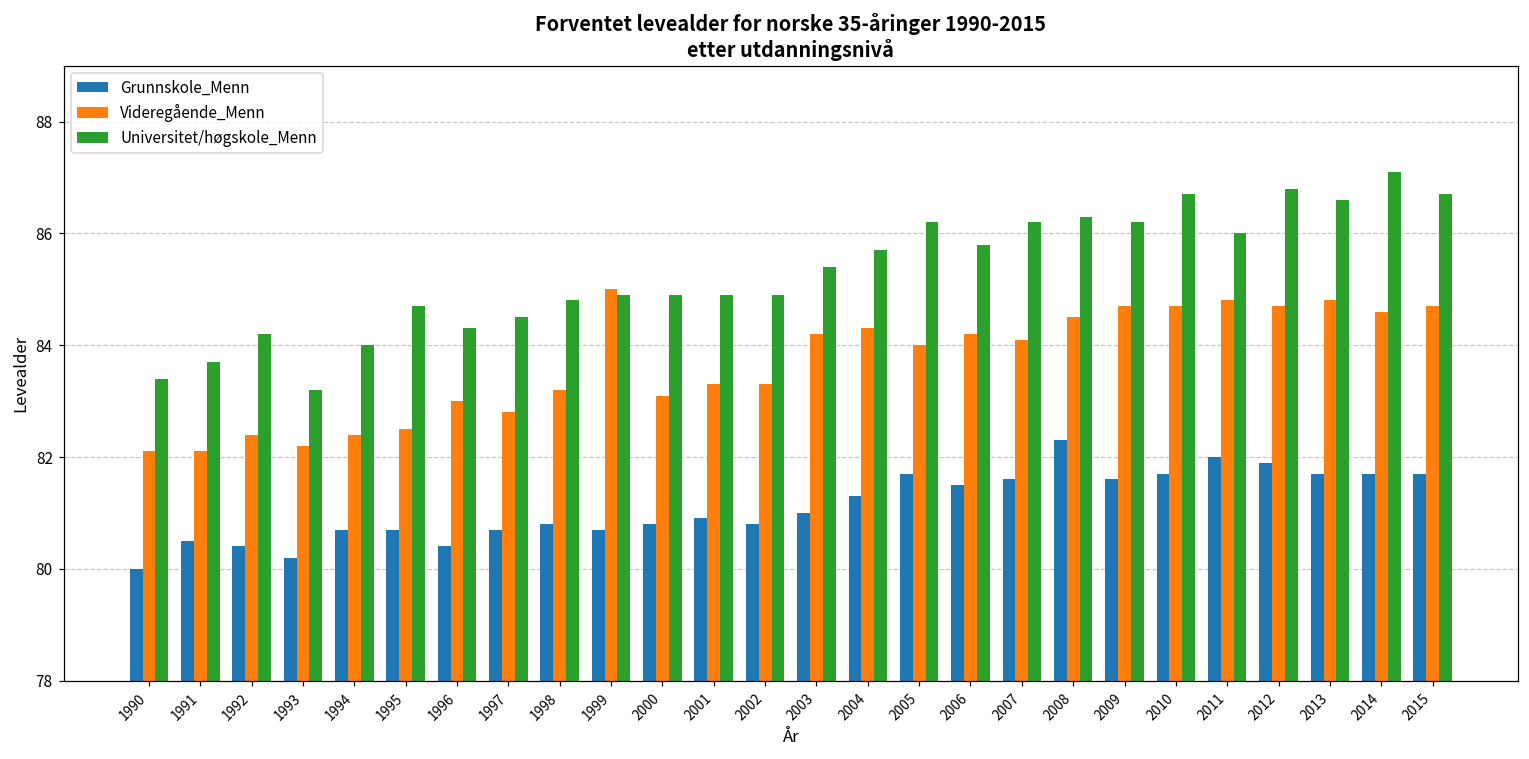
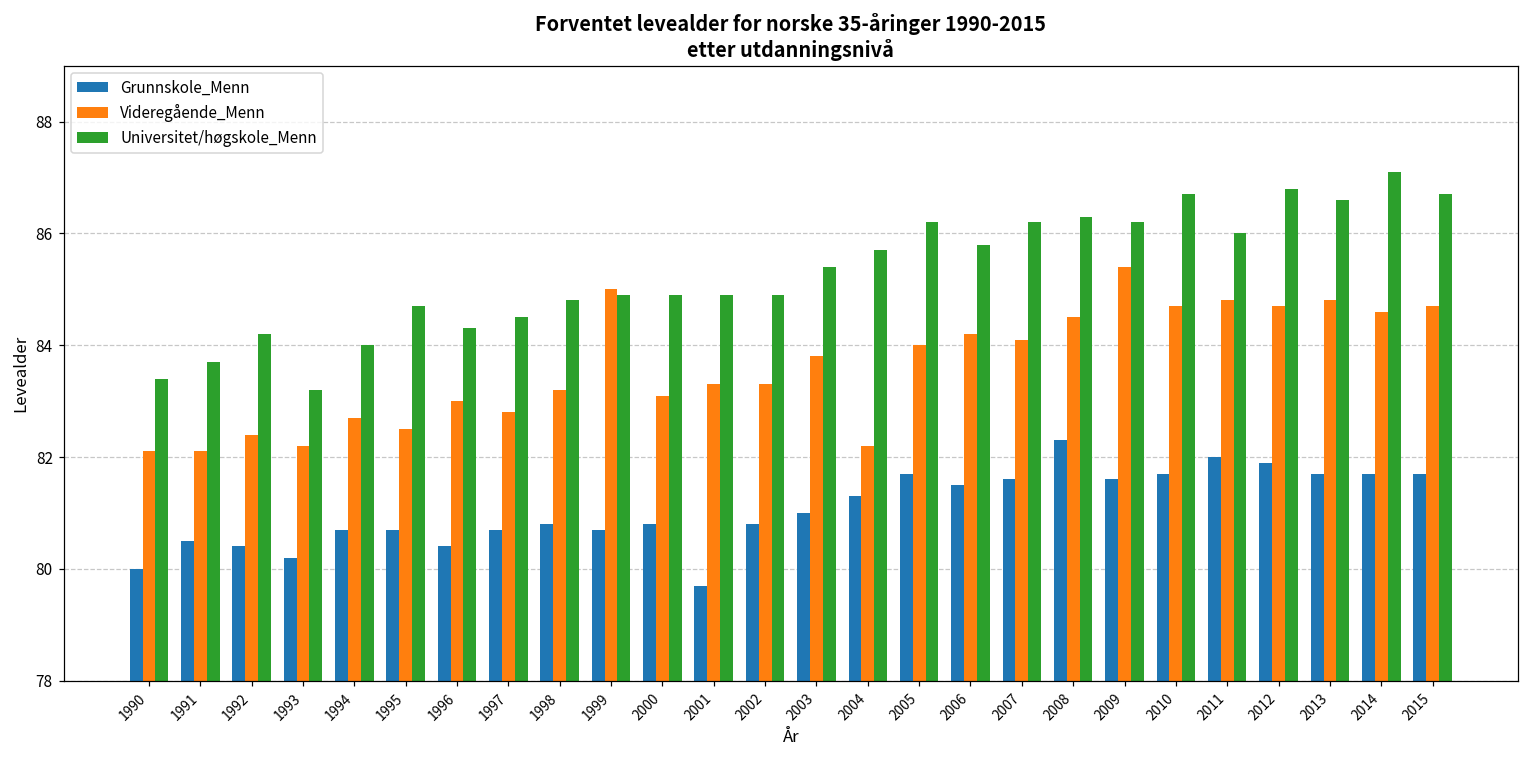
  {
    "Grunnskole_Menn": {
      "1990": 80.0,
      "1991": 80.5,
      "1992": 80.4,
      "1993": 80.2,
      "1994": 80.7,
      "1995": 80.7,
      "1996": 80.4,
      "1997": 80.7,
      "1998": 80.8,
      "1999": 80.7,
      "2000": 80.8,
-     "2001": 80.9,
+     "2001": 79.7,
      "2002": 80.8,
      "2003": 81.0,
      "2004": 81.3,
      "2005": 81.7,
      "2006": 81.5,
      "2007": 81.6,
      "2008": 82.3,
      "2009": 81.6,
      "2010": 81.7,
      "2011": 82.0,
      "2012": 81.9,
      "2013": 81.7,
      "2014": 81.7,
      "2015": 81.7
    },
    "Videregående_Menn": {
      "1990": 82.1,
      "1991": 82.1,
      "1992": 82.4,
      "1993": 82.2,
-     "1994": 82.4,
+     "1994": 82.7,
      "1995": 82.5,
      "1996": 83.0,
      "1997": 82.8,
      "1998": 83.2,
      "1999": 85.0,
      "2000": 83.1,
      "2001": 83.3,
      "2002": 83.3,
-     "2003": 84.2,
-     "2004": 84.3,
+     "2003": 83.8,
+     "2004": 82.2,
      "2005": 84.0,
      "2006": 84.2,
      "2007": 84.1,
      "2008": 84.5,
-     "2009": 84.7,
+     "2009": 85.4,
      "2010": 84.7,
      "2011": 84.8,
      "2012": 84.7,
      "2013": 84.8,
      "2014": 84.6,
      "2015": 84.7
    },
    "Universitet/høgskole_Menn": {
      "1990": 83.4,
      "1991": 83.7,
      "1992": 84.2,
      "1993": 83.2,
      "1994": 84.0,
      "1995": 84.7,
      "1996": 84.3,
      "1997": 84.5,
      "1998": 84.8,
      "1999": 84.9,
      "2000": 84.9,
      "2001": 84.9,
      "2002": 84.9,
      "2003": 85.4,
      "2004": 85.7,
      "2005": 86.2,
      "2006": 85.8,
      "2007": 86.2,
      "2008": 86.3,
      "2009": 86.2,
      "2010": 86.7,
      "2011": 86.0,
      "2012": 86.8,
      "2013": 86.6,
      "2014": 87.1,
      "2015": 86.7
    }
  }
